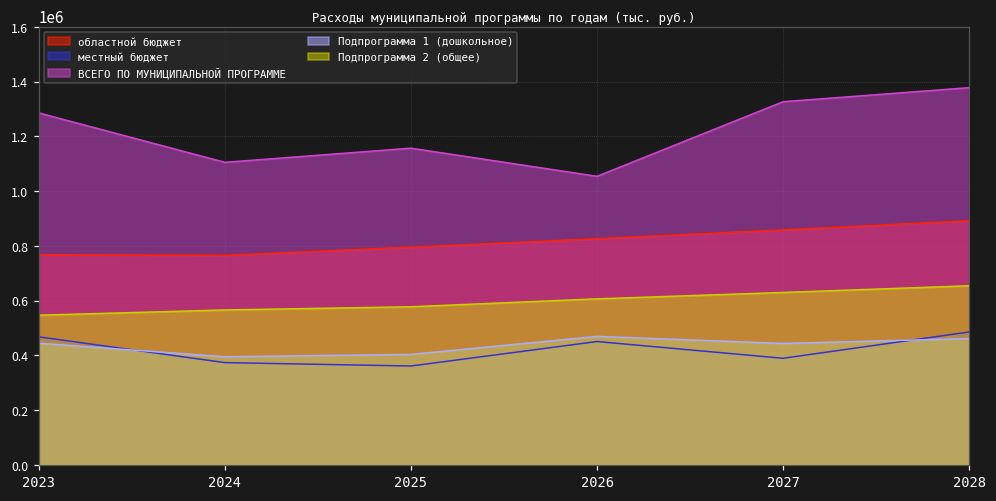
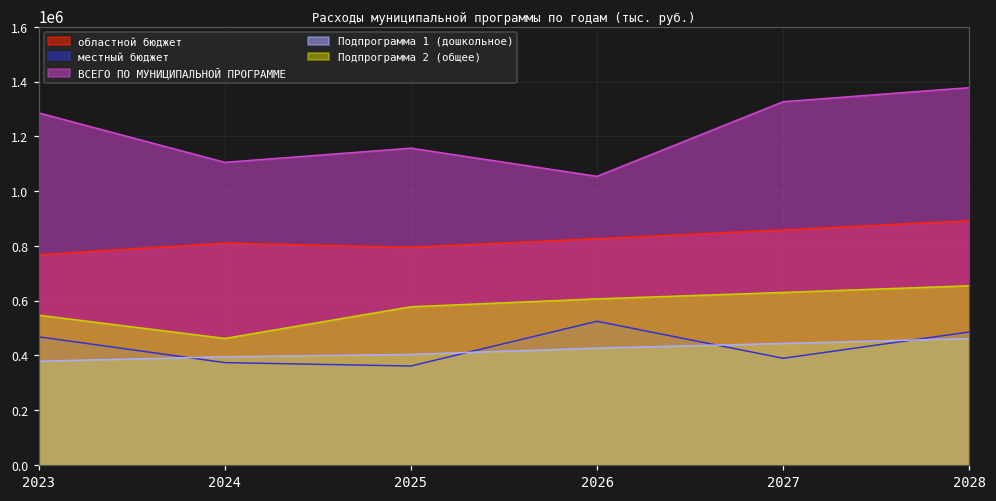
  {
    "областной бюджет": {
      "2023": 770000,
-     "2024": 770000,
+     "2024": 810000,
      "2025": 800000,
      "2026": 830000,
      "2027": 860000,
      "2028": 890000
    },
    "местный бюджет": {
      "2023": 470000,
      "2024": 370000,
      "2025": 360000,
-     "2026": 450000,
+     "2026": 530000,
      "2027": 390000,
      "2028": 490000
    },
    "ВСЕГО ПО МУНИЦИПАЛЬНОЙ ПРОГРАММЕ": {
      "2023": 1290000,
      "2024": 1110000,
      "2025": 1160000,
      "2026": 1050000,
      "2027": 1330000,
      "2028": 1380000
    },
    "Подпрограмма 1 (дошкольное)": {
-     "2023": 450000,
+     "2023": 380000,
      "2024": 400000,
      "2025": 400000,
-     "2026": 470000,
+     "2026": 430000,
      "2027": 440000,
      "2028": 460000
    },
    "Подпрограмма 2 (общее)": {
      "2023": 550000,
-     "2024": 570000,
+     "2024": 460000,
      "2025": 580000,
      "2026": 610000,
      "2027": 630000,
      "2028": 650000
    }
  }
